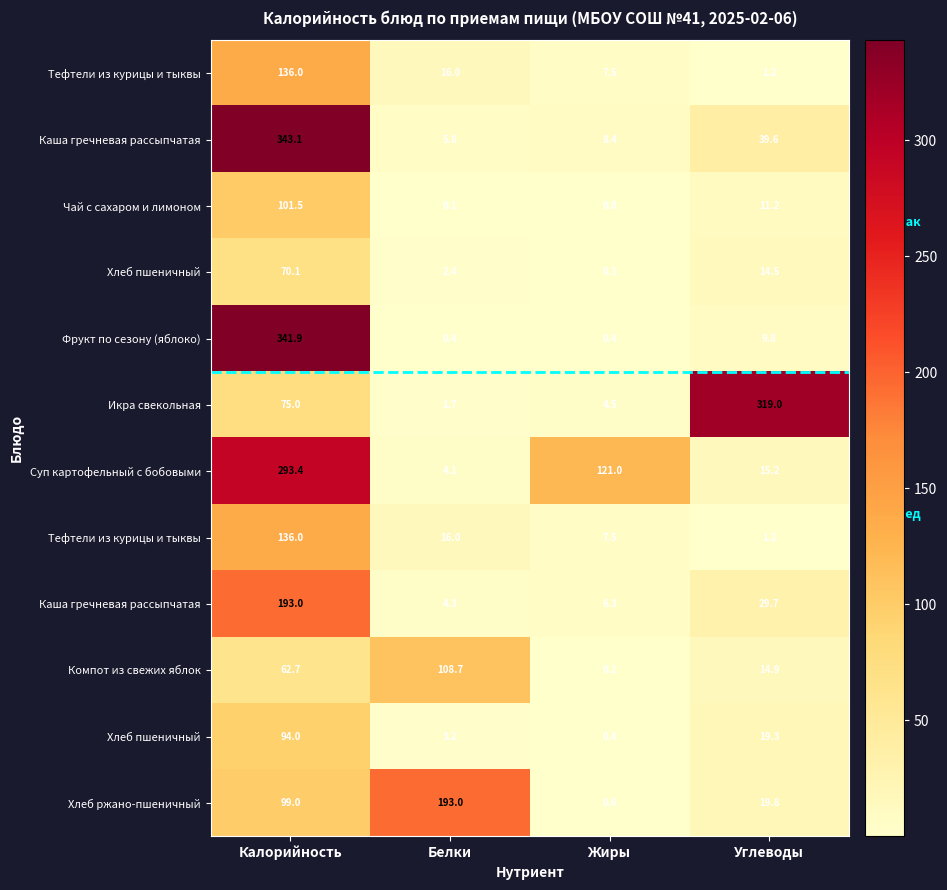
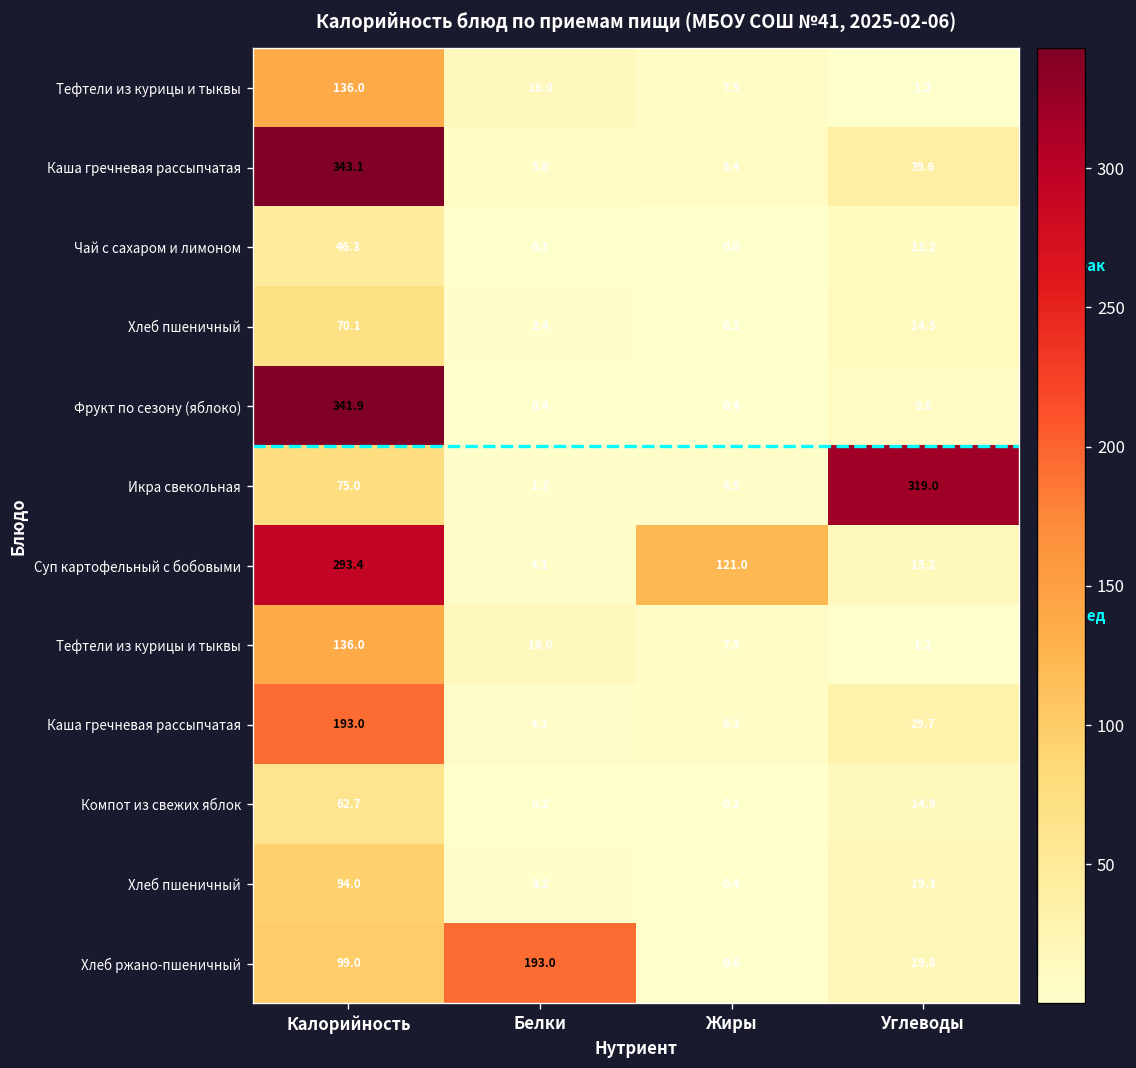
  {
    "Чай с сахаром и лимоном": {
-     "Калорийность": 101.5,
+     "Калорийность": 46.3,
      "Белки": 0.1,
      "Жиры": 0.0,
      "Углеводы": 11.2
    },
    "Фрукт по сезону (яблоко)": {
      "Калорийность": 341.9,
      "Белки": 0.4,
      "Жиры": 0.4,
      "Углеводы": 9.8
    },
    "Икра свекольная": {
      "Калорийность": 75.0,
      "Белки": 1.7,
      "Жиры": 4.5,
      "Углеводы": 319.0
    },
    "Суп картофельный с бобовыми": {
      "Калорийность": 293.4,
      "Белки": 4.1,
      "Жиры": 121.0,
      "Углеводы": 15.2
    },
    "Компот из свежих яблок": {
      "Калорийность": 62.7,
-     "Белки": 108.7,
+     "Белки": 0.2,
      "Жиры": 0.2,
      "Углеводы": 14.9
    },
    "Хлеб ржано-пшеничный": {
      "Калорийность": 99.0,
      "Белки": 193.0,
      "Жиры": 0.6,
      "Углеводы": 19.8
    }
  }
